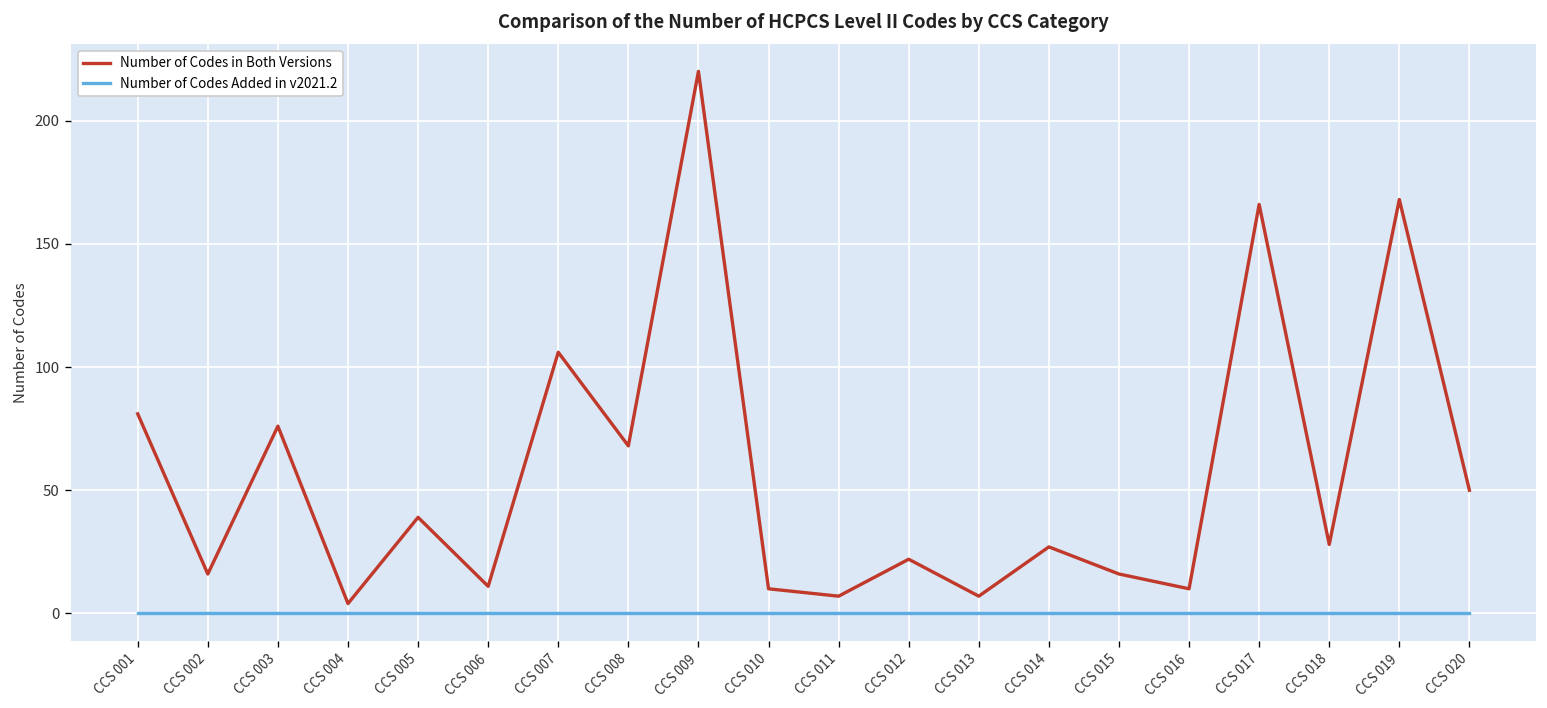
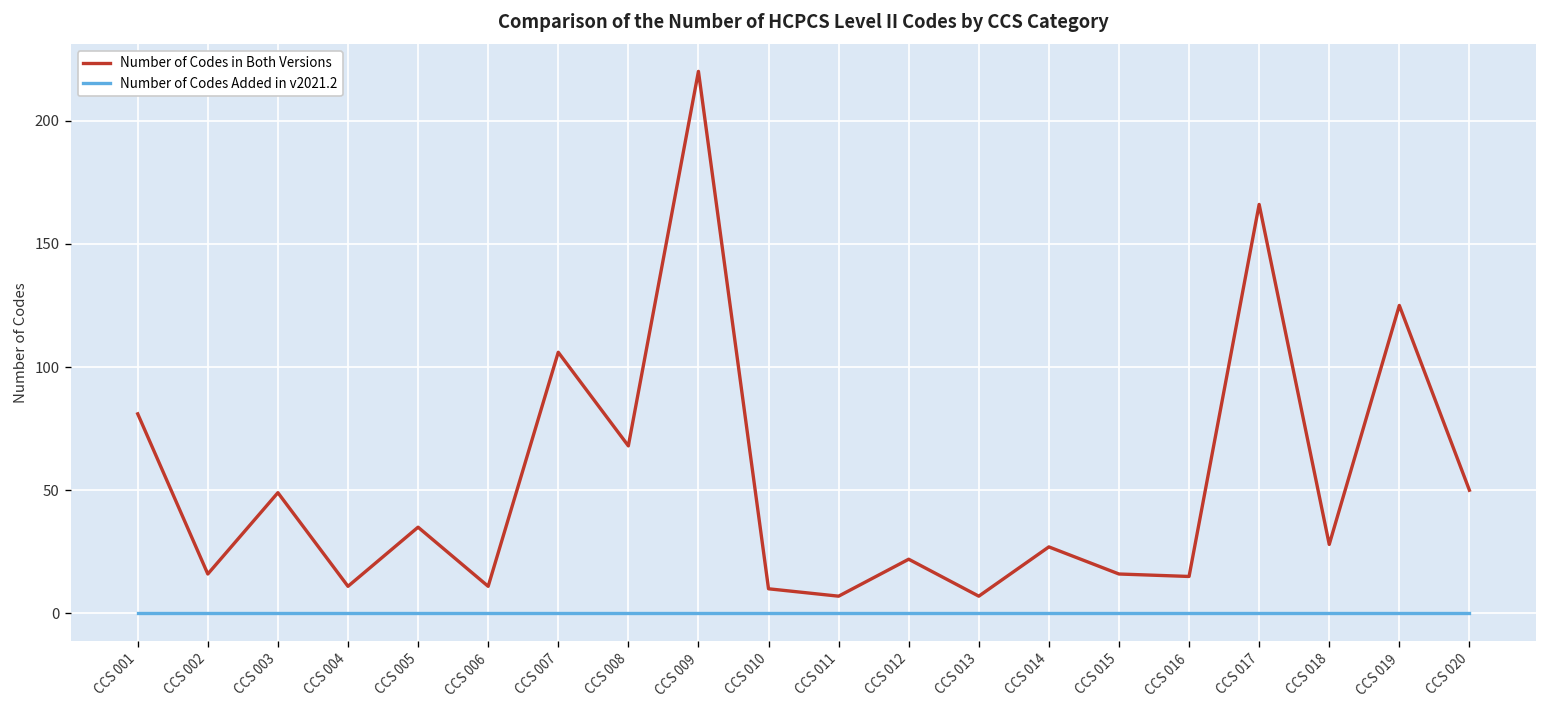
  {
    "Number of Codes in Both Versions": {
      "CCS 001": 81,
      "CCS 002": 16,
-     "CCS 003": 76,
-     "CCS 004": 4,
-     "CCS 005": 39,
+     "CCS 003": 49,
+     "CCS 004": 11,
+     "CCS 005": 35,
      "CCS 006": 11,
      "CCS 007": 106,
      "CCS 008": 68,
      "CCS 009": 220,
      "CCS 010": 10,
      "CCS 011": 7,
      "CCS 012": 22,
      "CCS 013": 7,
      "CCS 014": 27,
      "CCS 015": 16,
-     "CCS 016": 10,
+     "CCS 016": 15,
      "CCS 017": 166,
      "CCS 018": 28,
-     "CCS 019": 168,
+     "CCS 019": 125,
      "CCS 020": 50
    },
    "Number of Codes Added in v2021.2": {
      "CCS 001": 0,
      "CCS 002": 0,
      "CCS 003": 0,
      "CCS 004": 0,
      "CCS 005": 0,
      "CCS 006": 0,
      "CCS 007": 0,
      "CCS 008": 0,
      "CCS 009": 0,
      "CCS 010": 0,
      "CCS 011": 0,
      "CCS 012": 0,
      "CCS 013": 0,
      "CCS 014": 0,
      "CCS 015": 0,
      "CCS 016": 0,
      "CCS 017": 0,
      "CCS 018": 0,
      "CCS 019": 0,
      "CCS 020": 0
    }
  }
